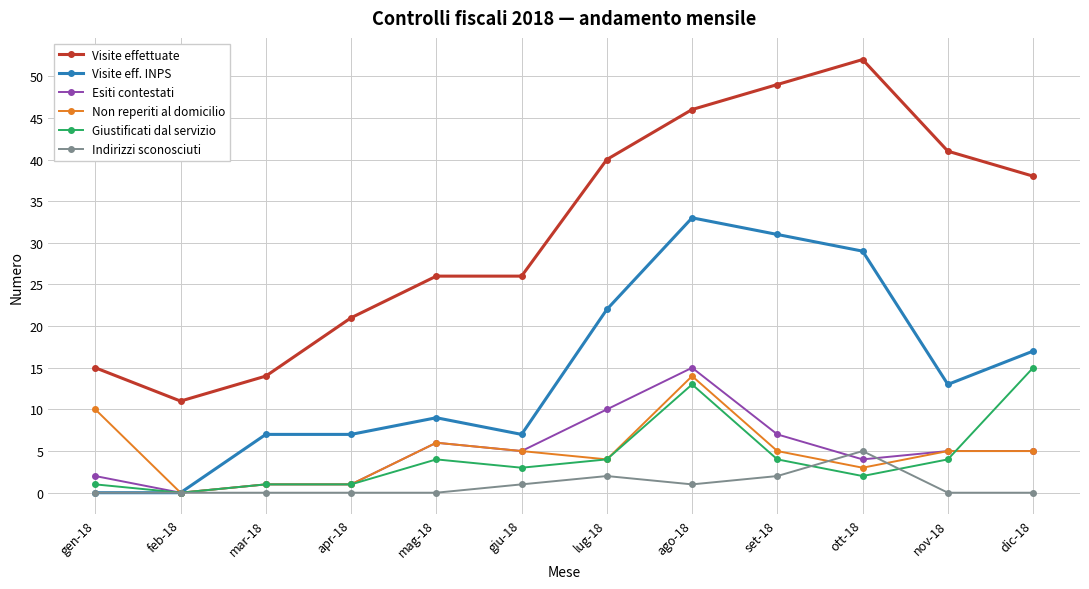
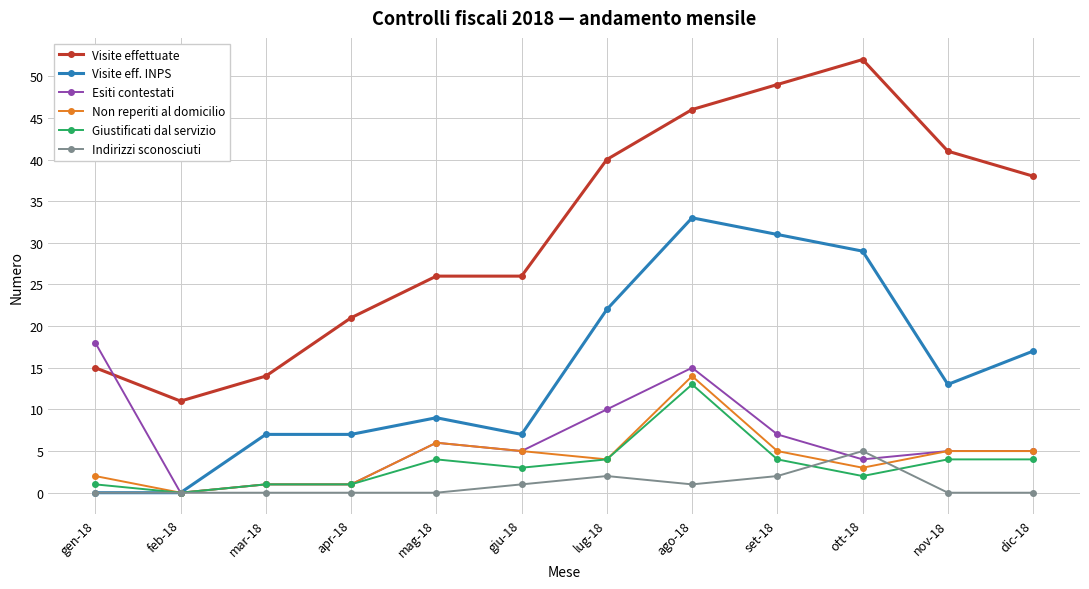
  {
    "Visite effettuate": {
      "gen-18": 15,
      "feb-18": 11,
      "mar-18": 14,
      "apr-18": 21,
      "mag-18": 26,
      "giu-18": 26,
      "lug-18": 40,
      "ago-18": 46,
      "set-18": 49,
      "ott-18": 52,
      "nov-18": 41,
      "dic-18": 38
    },
    "Visite eff. INPS": {
      "mar-18": 7,
      "apr-18": 7,
      "mag-18": 9,
      "giu-18": 7,
      "lug-18": 22,
      "ago-18": 33,
      "set-18": 31,
      "ott-18": 29,
      "nov-18": 13,
      "dic-18": 17
    },
    "Esiti contestati": {
-     "gen-18": 2,
+     "gen-18": 18,
      "lug-18": 10,
      "ago-18": 15,
      "set-18": 7,
      "ott-18": 4
    },
    "Non reperiti al domicilio": {
-     "gen-18": 10,
+     "gen-18": 2,
      "ago-18": 14,
      "set-18": 5,
      "ott-18": 3
    },
    "Giustificati dal servizio": {
      "gen-18": 1,
      "mag-18": 4,
      "giu-18": 3,
      "ago-18": 13,
      "set-18": 4,
      "ott-18": 2,
      "nov-18": 4,
-     "dic-18": 15
+     "dic-18": 4
    },
    "Indirizzi sconosciuti": {
      "mar-18": 0,
      "apr-18": 0,
      "mag-18": 0,
      "giu-18": 1,
      "lug-18": 2,
      "ago-18": 1,
      "set-18": 2,
      "ott-18": 5,
      "nov-18": 0,
      "dic-18": 0
    }
  }
